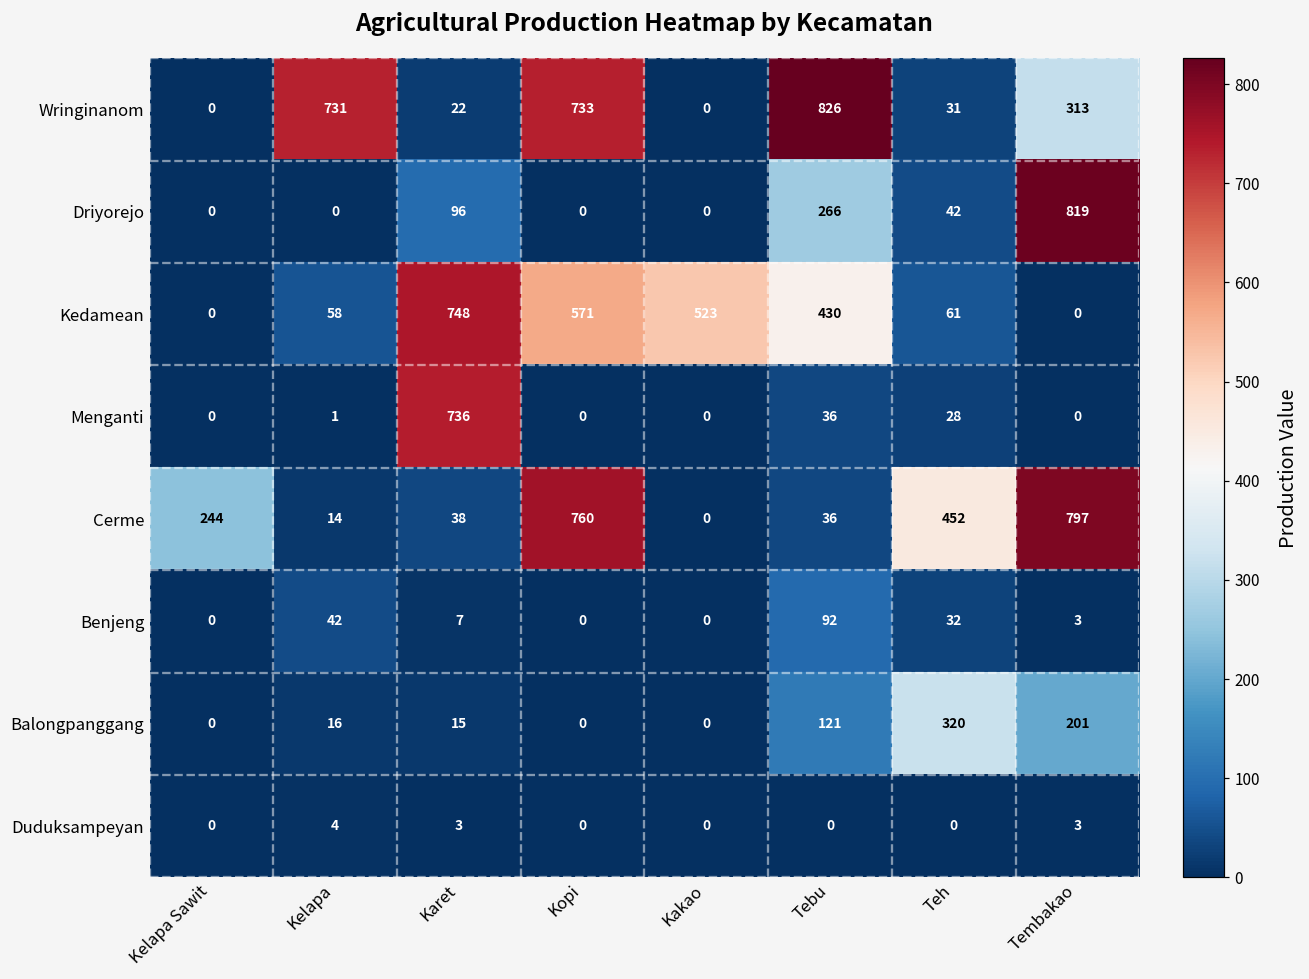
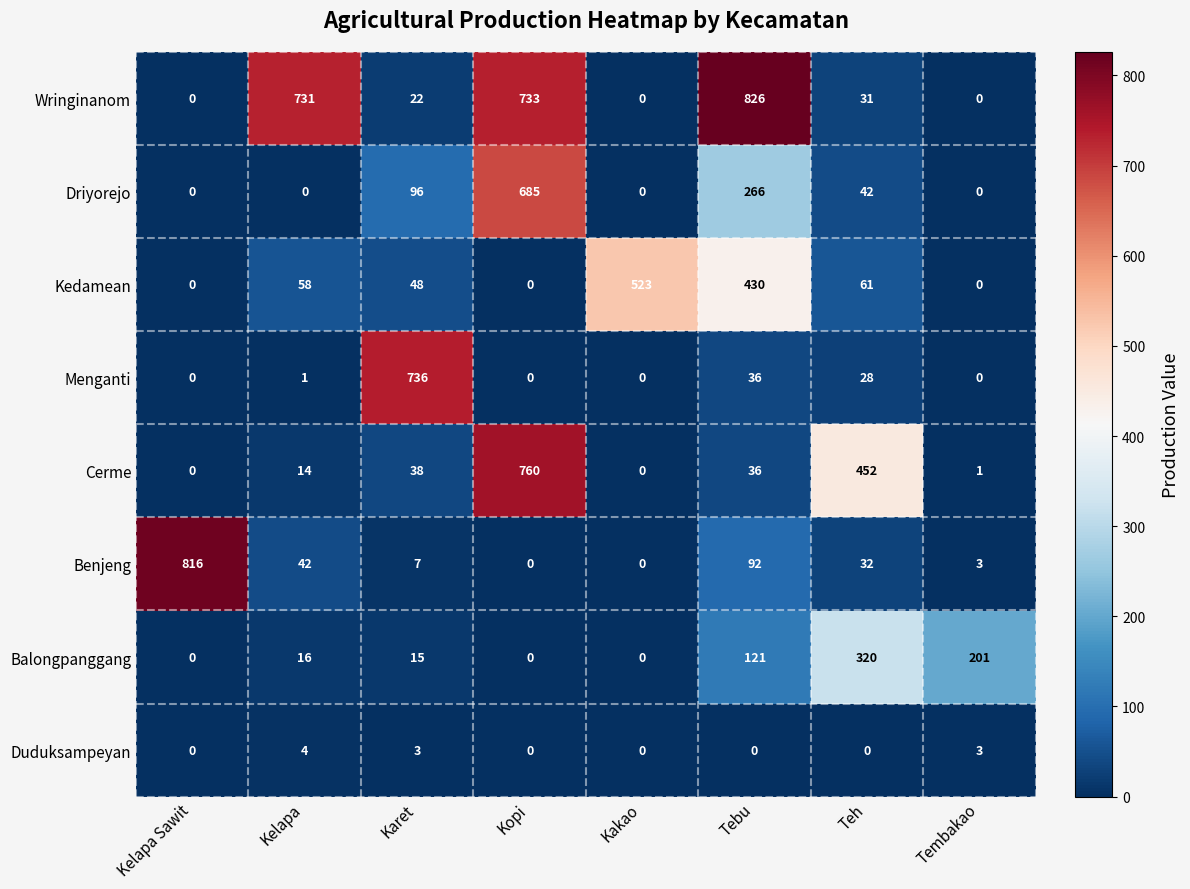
  {
    "Wringinanom": {
      "Kelapa Sawit": 0,
      "Kelapa": 731,
      "Karet": 22,
      "Kopi": 733,
      "Kakao": 0,
      "Tebu": 826,
      "Teh": 31,
-     "Tembakao": 313
+     "Tembakao": 0
    },
    "Driyorejo": {
      "Kelapa Sawit": 0,
      "Kelapa": 0,
      "Karet": 96,
-     "Kopi": 0,
+     "Kopi": 685,
      "Kakao": 0,
      "Tebu": 266,
      "Teh": 42,
-     "Tembakao": 819
+     "Tembakao": 0
    },
    "Kedamean": {
      "Kelapa Sawit": 0,
      "Kelapa": 58,
-     "Karet": 748,
-     "Kopi": 571,
+     "Karet": 48,
+     "Kopi": 0,
      "Kakao": 523,
      "Tebu": 430,
      "Teh": 61,
      "Tembakao": 0
    },
    "Menganti": {
      "Kelapa Sawit": 0,
      "Kelapa": 1,
      "Karet": 736,
      "Kopi": 0,
      "Kakao": 0,
      "Tebu": 36,
      "Teh": 28,
      "Tembakao": 0
    },
    "Cerme": {
-     "Kelapa Sawit": 244,
+     "Kelapa Sawit": 0,
      "Kelapa": 14,
      "Karet": 38,
      "Kopi": 760,
      "Kakao": 0,
      "Tebu": 36,
      "Teh": 452,
-     "Tembakao": 797
+     "Tembakao": 1
    },
    "Benjeng": {
-     "Kelapa Sawit": 0,
+     "Kelapa Sawit": 816,
      "Kelapa": 42,
      "Karet": 7,
      "Kopi": 0,
      "Kakao": 0,
      "Tebu": 92,
      "Teh": 32,
      "Tembakao": 3
    },
    "Balongpanggang": {
      "Kelapa Sawit": 0,
      "Kelapa": 16,
      "Karet": 15,
      "Kopi": 0,
      "Kakao": 0,
      "Tebu": 121,
      "Teh": 320,
      "Tembakao": 201
    },
    "Duduksampeyan": {
      "Kelapa Sawit": 0,
      "Kelapa": 4,
      "Karet": 3,
      "Kopi": 0,
      "Kakao": 0,
      "Tebu": 0,
      "Teh": 0,
      "Tembakao": 3
    }
  }
